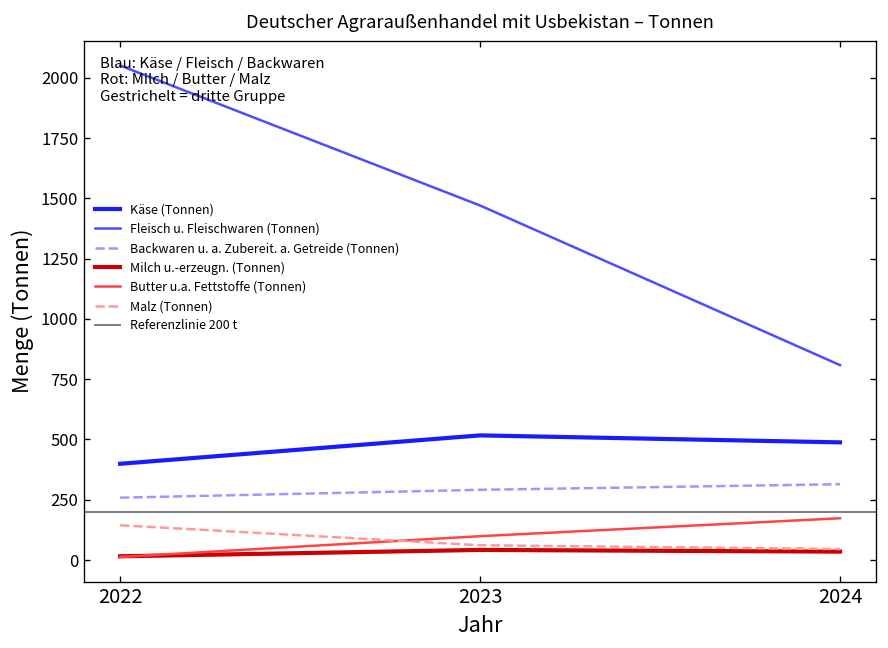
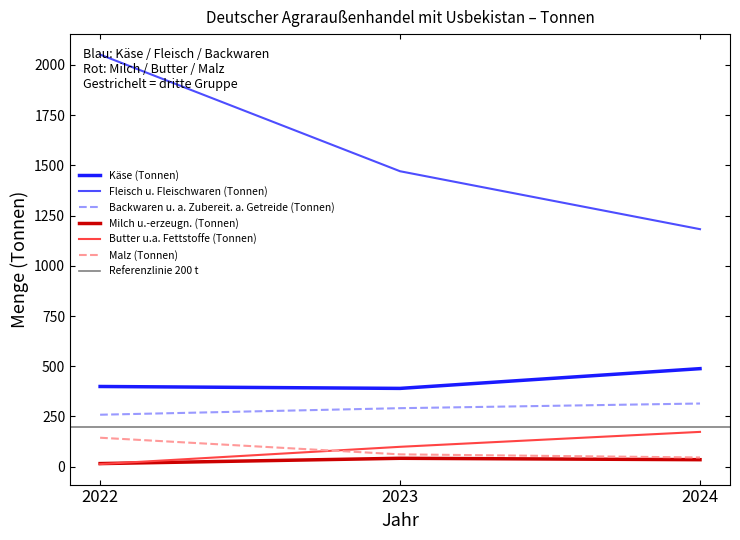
  {
    "Käse (Tonnen)": {
      "2022": 400,
-     "2023": 520,
+     "2023": 390,
      "2024": 490
    },
    "Fleisch u. Fleischwaren (Tonnen)": {
      "2022": 2050,
      "2023": 1470,
-     "2024": 810
+     "2024": 1180
    },
    "Backwaren u. a. Zubereit. a. Getreide (Tonnen)": {
      "2022": 260,
      "2023": 290,
      "2024": 310
    },
    "Milch u.-erzeugn. (Tonnen)": {
      "2023": 40
    },
    "Butter u.a. Fettstoffe (Tonnen)": {
      "2023": 100,
      "2024": 170
    },
    "Malz (Tonnen)": {
      "2022": 140,
      "2023": 60
    }
  }
